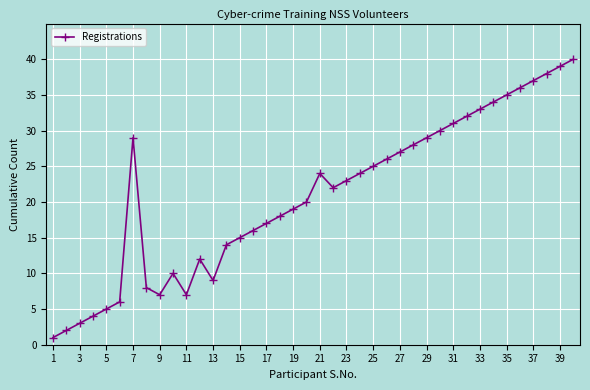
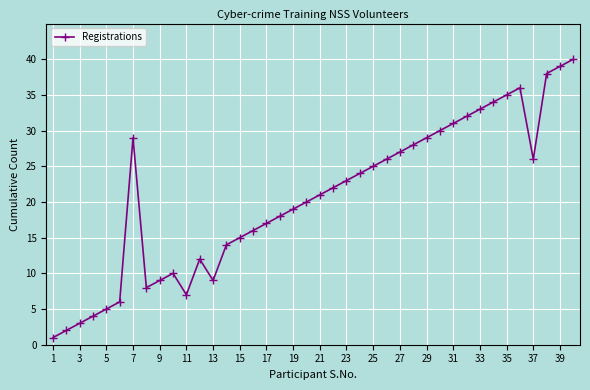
  {
    "1": 1,
    "3": 3,
    "5": 5,
    "7": 29,
-   "9": 7,
+   "9": 9,
    "11": 7,
    "13": 9,
    "15": 15,
    "17": 17,
    "19": 19,
-   "21": 24,
+   "21": 21,
    "23": 23,
    "25": 25,
    "27": 27,
    "29": 29,
    "31": 31,
    "33": 33,
    "35": 35,
-   "37": 37,
+   "37": 26,
    "39": 39
  }
